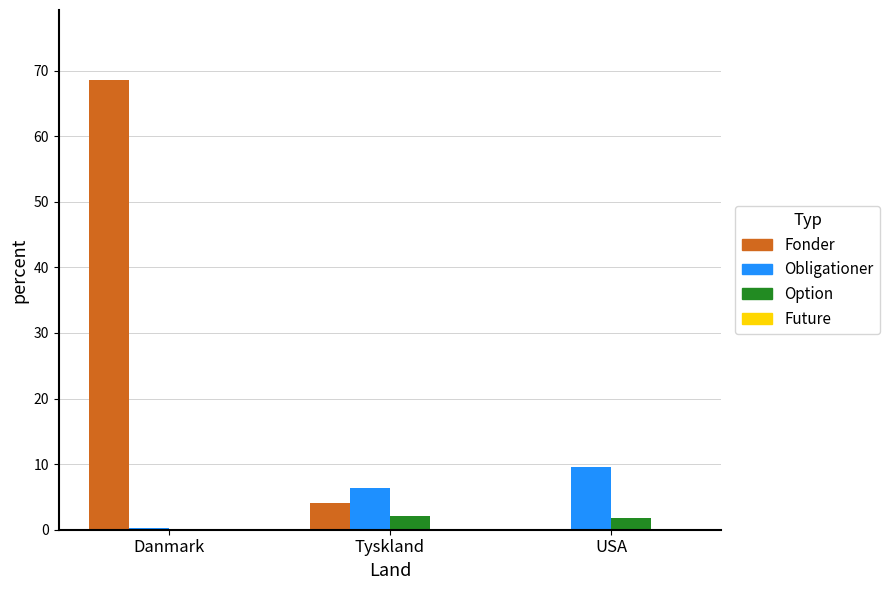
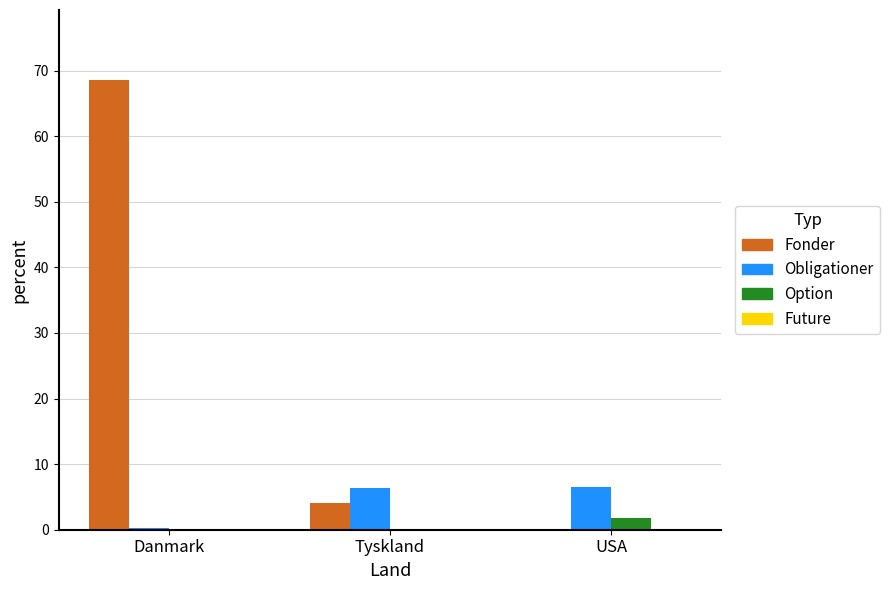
  {
    "Fonder": {
      "Danmark": 69,
      "Tyskland": 4,
      "USA": 0
    },
    "Obligationer": {
      "Tyskland": 6,
-     "USA": 10
+     "USA": 7
    },
    "Option": {
      "Danmark": 0,
-     "Tyskland": 2,
+     "Tyskland": 0,
      "USA": 2
    },
    "Future": {
      "Danmark": 0,
      "Tyskland": 0,
      "USA": 0
    }
  }
